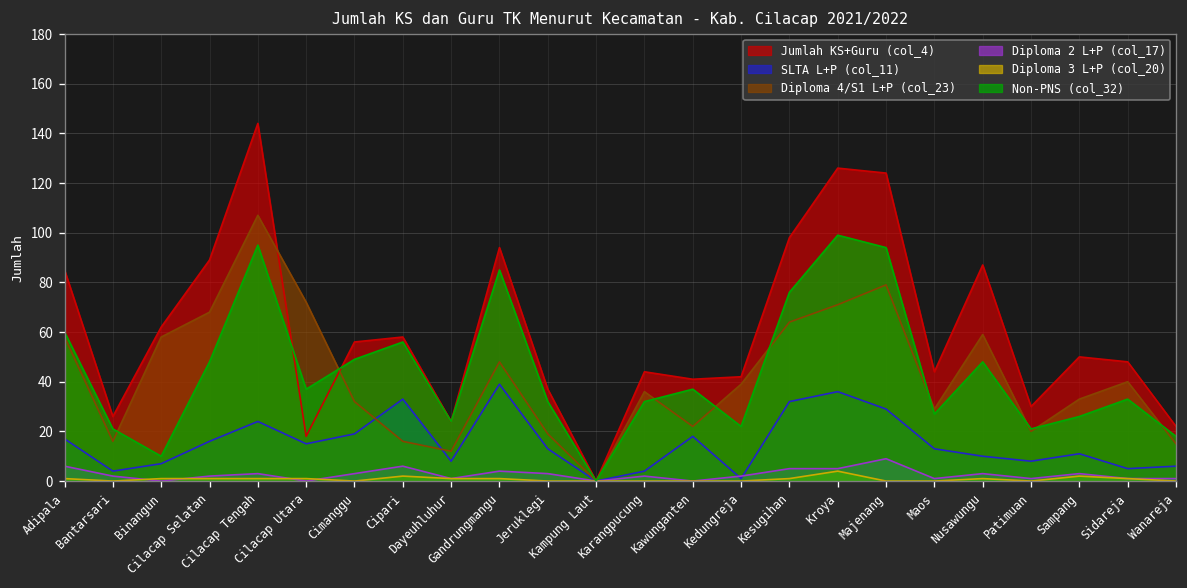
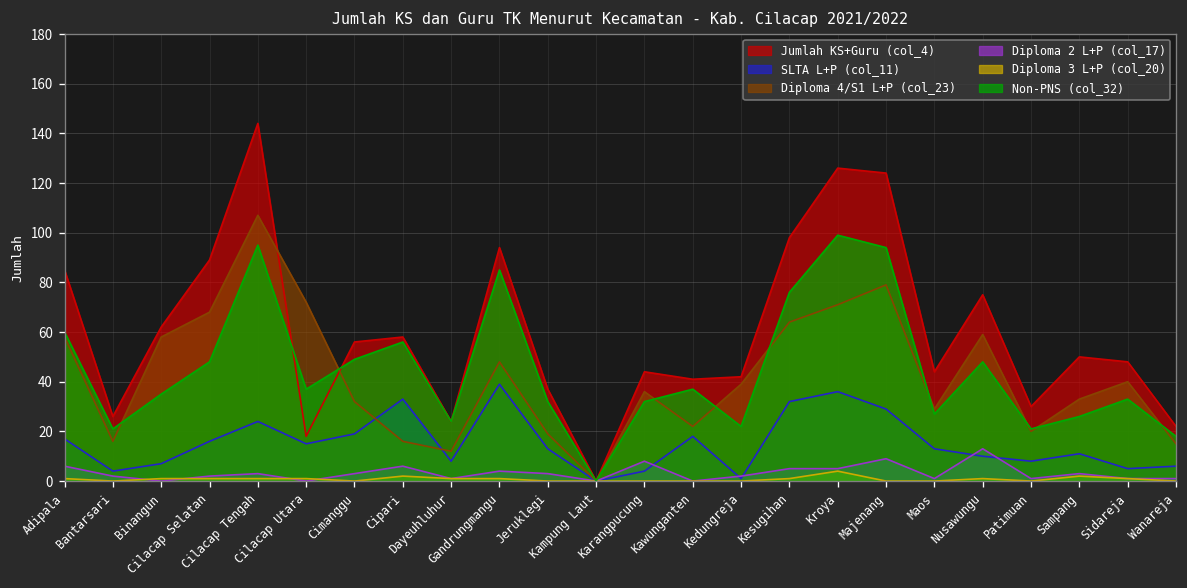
  {
    "Jumlah KS+Guru (col_4)": {
      "Adipala": 85,
      "Bantarsari": 26,
      "Binangun": 62,
      "Cilacap Selatan": 89,
      "Cilacap Tengah": 144,
      "Cilacap Utara": 18,
      "Cimanggu": 56,
      "Cipari": 58,
      "Gandrungmangu": 94,
      "Jeruklegi": 37,
      "Karangpucung": 44,
      "Kawunganten": 41,
      "Kedungreja": 42,
      "Kesugihan": 98,
      "Kroya": 126,
      "Majenang": 124,
      "Maos": 44,
-     "Nusawungu": 87,
+     "Nusawungu": 75,
      "Patimuan": 30,
      "Sampang": 50,
      "Sidareja": 48,
      "Wanareja": 22
    },
    "SLTA L+P (col_11)": {
      "Adipala": 17,
      "Bantarsari": 4,
      "Binangun": 7,
      "Cilacap Selatan": 16,
      "Cilacap Tengah": 24,
      "Cilacap Utara": 15,
      "Cimanggu": 19,
      "Cipari": 33,
      "Dayeuhluhur": 8,
      "Gandrungmangu": 39,
      "Jeruklegi": 13,
      "Karangpucung": 4,
      "Kawunganten": 18,
      "Kesugihan": 32,
      "Kroya": 36,
      "Majenang": 29,
      "Maos": 13,
      "Nusawungu": 10,
      "Patimuan": 8,
      "Sampang": 11,
      "Sidareja": 5,
      "Wanareja": 6
    },
    "Diploma 4/S1 L+P (col_23)": {
      "Adipala": 58,
      "Bantarsari": 16,
      "Binangun": 58,
      "Cilacap Selatan": 68,
      "Cilacap Tengah": 107,
      "Cilacap Utara": 72,
      "Cimanggu": 32,
      "Cipari": 16,
      "Dayeuhluhur": 12,
      "Gandrungmangu": 48,
      "Jeruklegi": 19,
      "Karangpucung": 36,
      "Kawunganten": 22,
      "Kedungreja": 39,
      "Kesugihan": 64,
      "Kroya": 71,
      "Majenang": 79,
      "Maos": 29,
      "Nusawungu": 59,
      "Sampang": 33,
      "Sidareja": 40,
      "Wanareja": 15
    },
    "Diploma 2 L+P (col_17)": {
      "Adipala": 6,
      "Bantarsari": 2,
      "Cilacap Tengah": 3,
      "Cimanggu": 3,
      "Cipari": 6,
      "Gandrungmangu": 4,
      "Jeruklegi": 3,
-     "Karangpucung": 2,
+     "Karangpucung": 8,
      "Kesugihan": 5,
      "Majenang": 9,
-     "Nusawungu": 3
+     "Nusawungu": 13
    },
    "Diploma 3 L+P (col_20)": {
      "Adipala": 1,
      "Bantarsari": 0,
      "Cilacap Tengah": 1,
      "Cimanggu": 0,
      "Cipari": 2,
      "Gandrungmangu": 1,
      "Jeruklegi": 0,
      "Karangpucung": 0,
      "Kesugihan": 1,
      "Majenang": 0,
      "Nusawungu": 1
    },
    "Non-PNS (col_32)": {
      "Adipala": 60,
      "Bantarsari": 21,
-     "Binangun": 10,
+     "Binangun": 35,
      "Cilacap Selatan": 48,
      "Cilacap Tengah": 95,
      "Cilacap Utara": 37,
      "Cimanggu": 49,
      "Cipari": 56,
      "Gandrungmangu": 85,
      "Jeruklegi": 32,
      "Karangpucung": 32,
      "Kawunganten": 37,
      "Kedungreja": 22,
      "Kesugihan": 76,
      "Kroya": 99,
      "Majenang": 94,
      "Maos": 27,
      "Nusawungu": 48,
      "Sampang": 26,
      "Sidareja": 33,
      "Wanareja": 18
    }
  }
